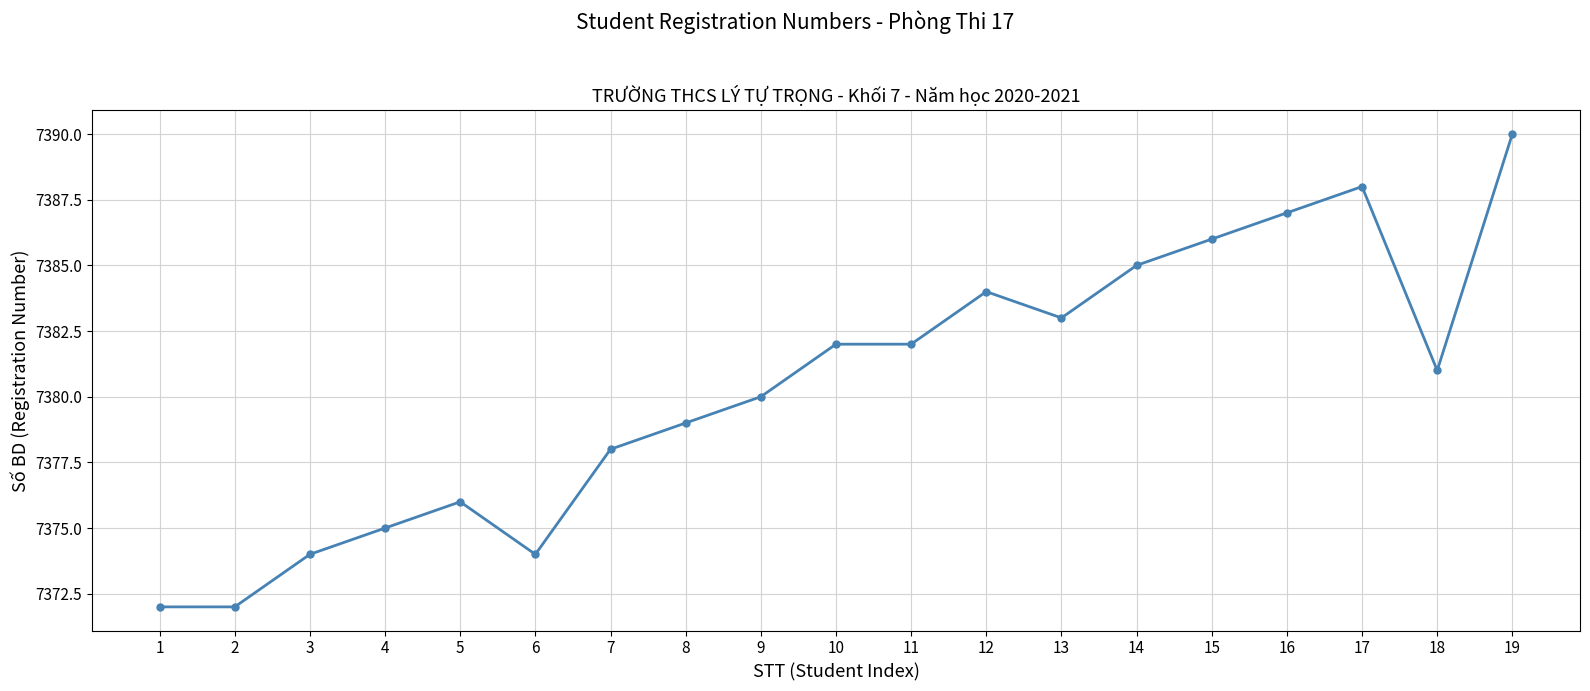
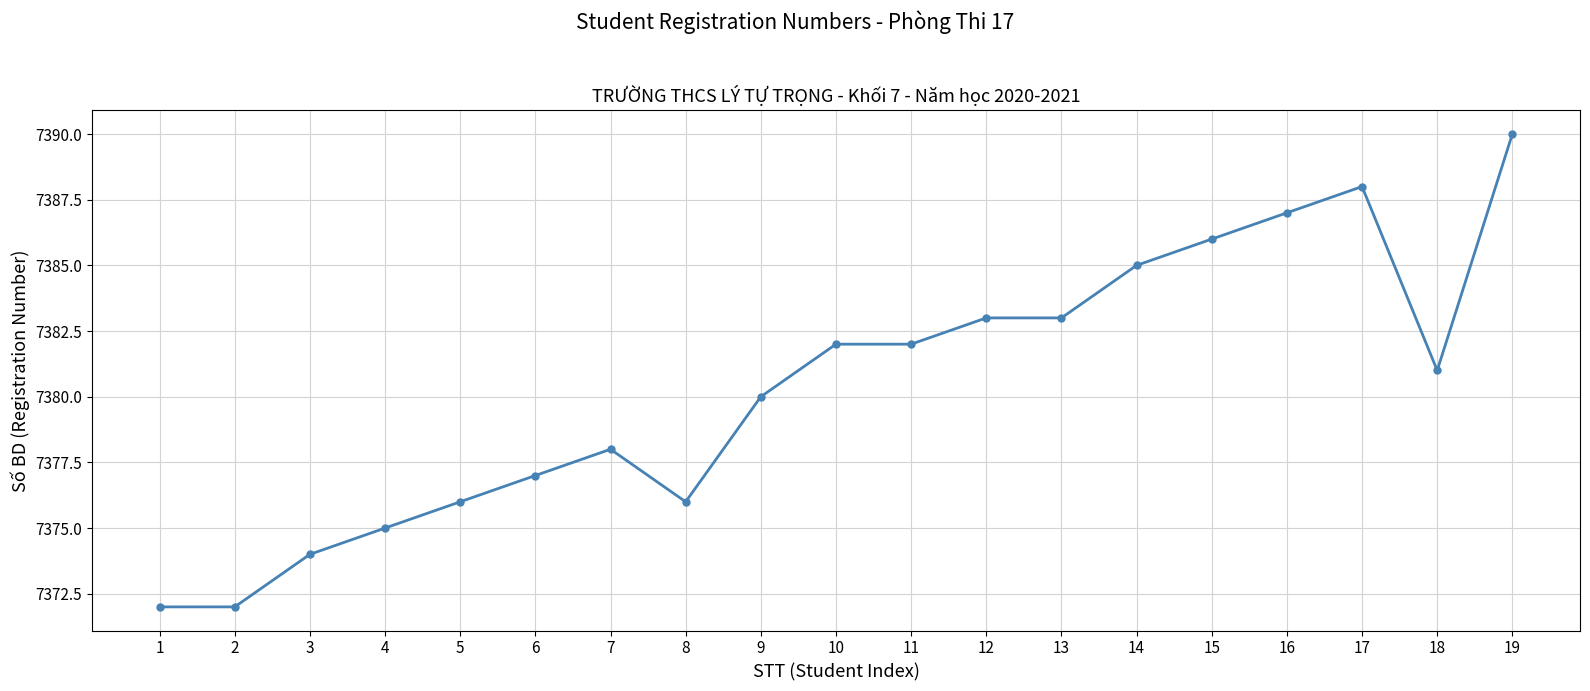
  {
    "1": 7372,
    "2": 7372,
    "3": 7374,
    "4": 7375,
    "5": 7376,
-   "6": 7374,
+   "6": 7377,
    "7": 7378,
-   "8": 7379,
+   "8": 7376,
    "9": 7380,
    "10": 7382,
    "11": 7382,
-   "12": 7384,
+   "12": 7383,
    "13": 7383,
    "14": 7385,
    "15": 7386,
    "16": 7387,
    "17": 7388,
    "18": 7381,
    "19": 7390
  }
